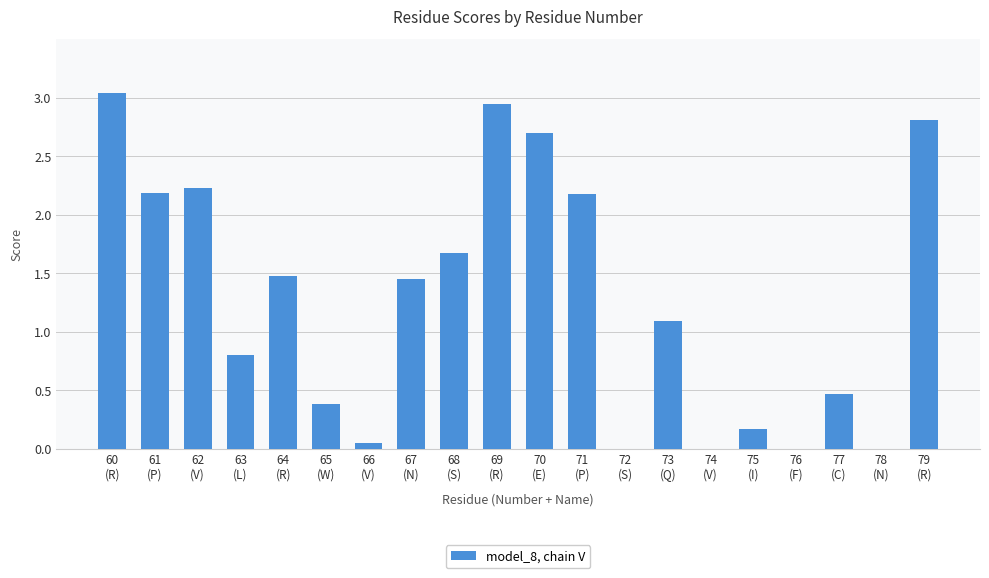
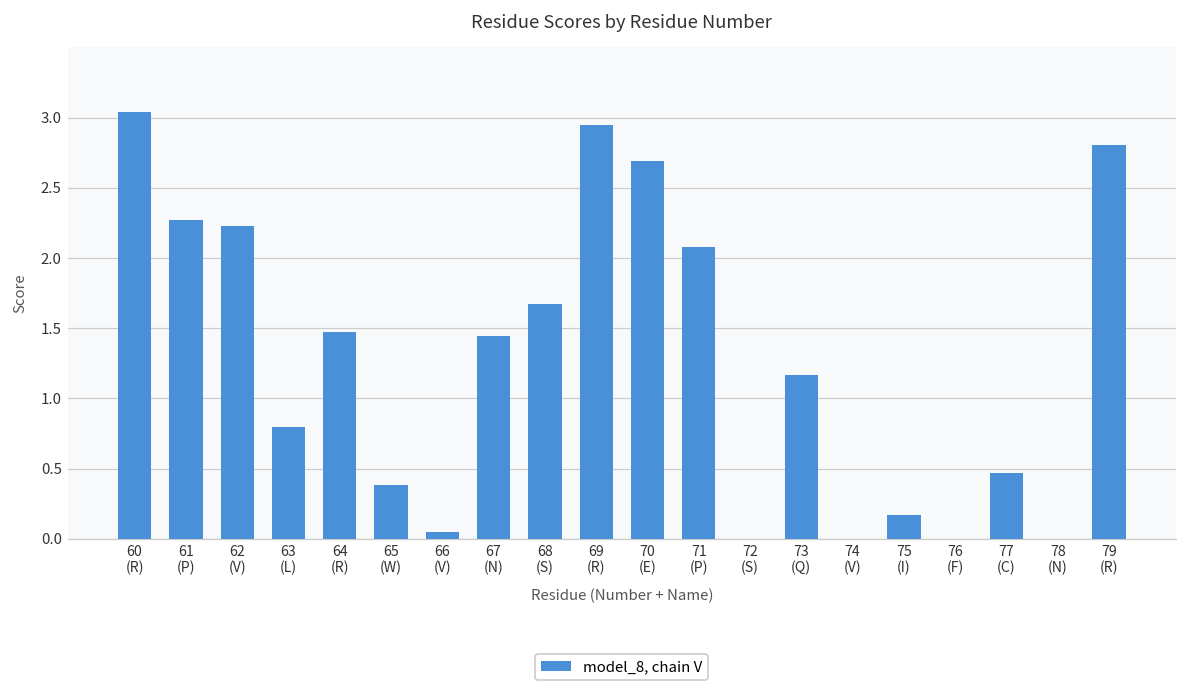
  {
    "60 (R)": 3.04,
-   "61 (P)": 2.19,
+   "61 (P)": 2.27,
    "62 (V)": 2.23,
    "63 (L)": 0.80,
    "64 (R)": 1.47,
    "65 (W)": 0.38,
    "66 (V)": 0.05,
    "67 (N)": 1.45,
    "68 (S)": 1.67,
    "69 (R)": 2.94,
    "70 (E)": 2.69,
-   "71 (P)": 2.17,
+   "71 (P)": 2.08,
    "72 (S)": 0.00,
-   "73 (Q)": 1.09,
+   "73 (Q)": 1.17,
    "74 (V)": 0.00,
    "75 (I)": 0.17,
    "76 (F)": 0.00,
    "77 (C)": 0.47,
    "78 (N)": 0.00,
    "79 (R)": 2.80
  }
